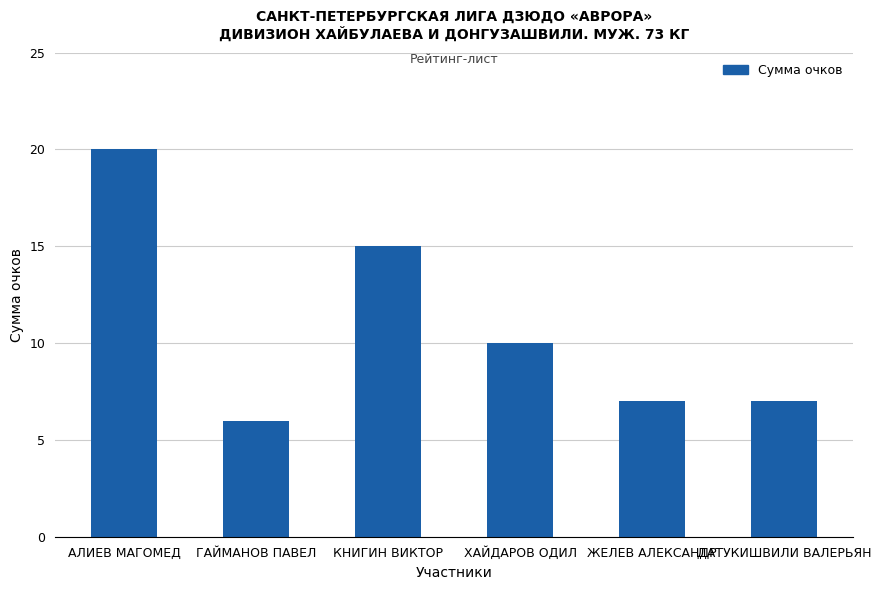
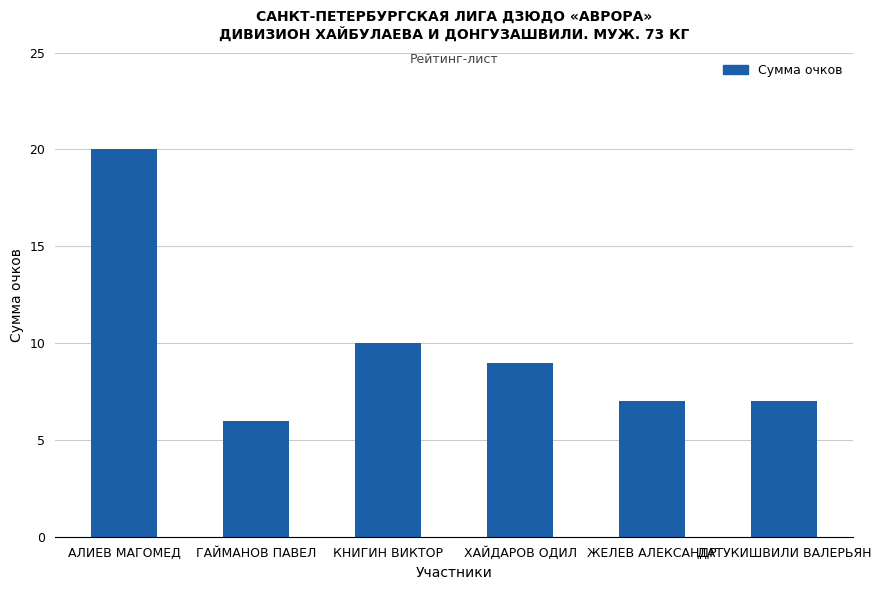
  {
    "АЛИЕВ МАГОМЕД": 20,
    "ГАЙМАНОВ ПАВЕЛ": 6,
-   "КНИГИН ВИКТОР": 15,
-   "ХАЙДАРОВ ОДИЛ": 10,
+   "КНИГИН ВИКТОР": 10,
+   "ХАЙДАРОВ ОДИЛ": 9,
    "ДАТУКИШВИЛИ ВАЛЕРЬЯН": 7
  }
